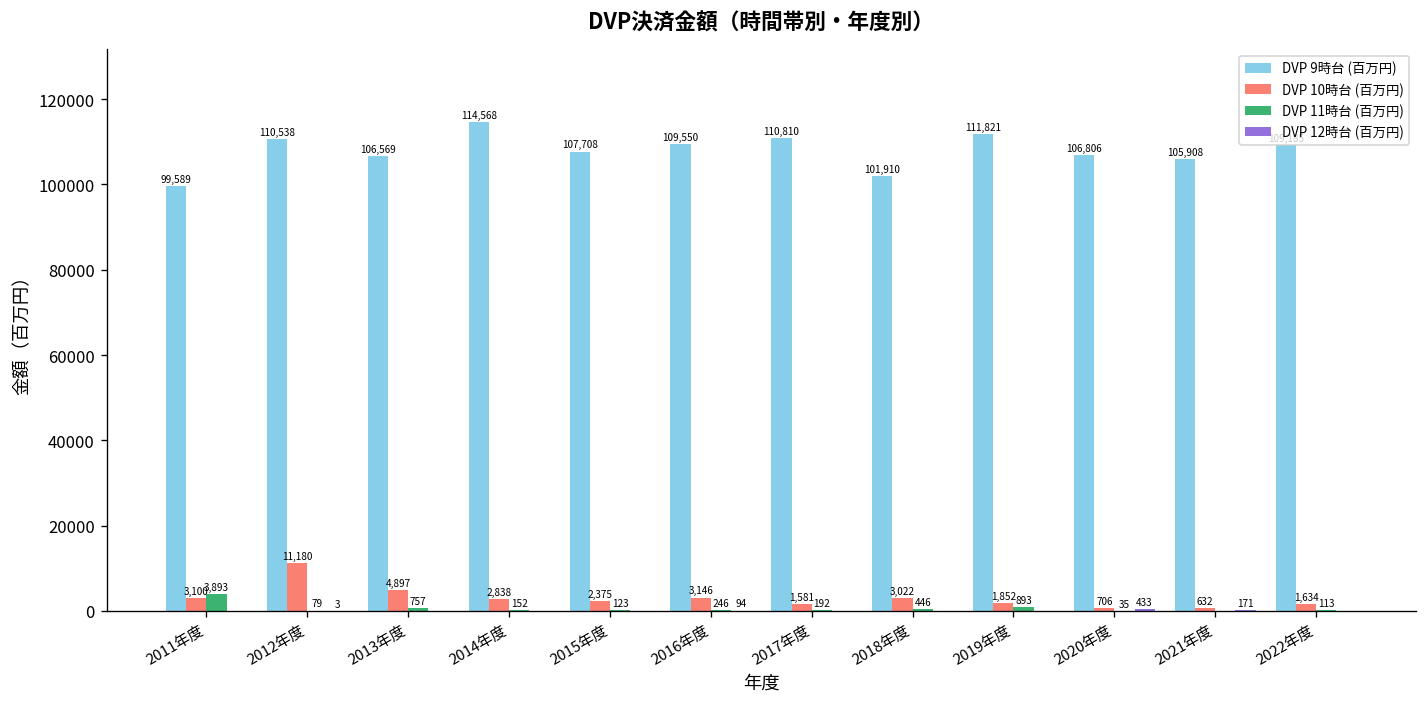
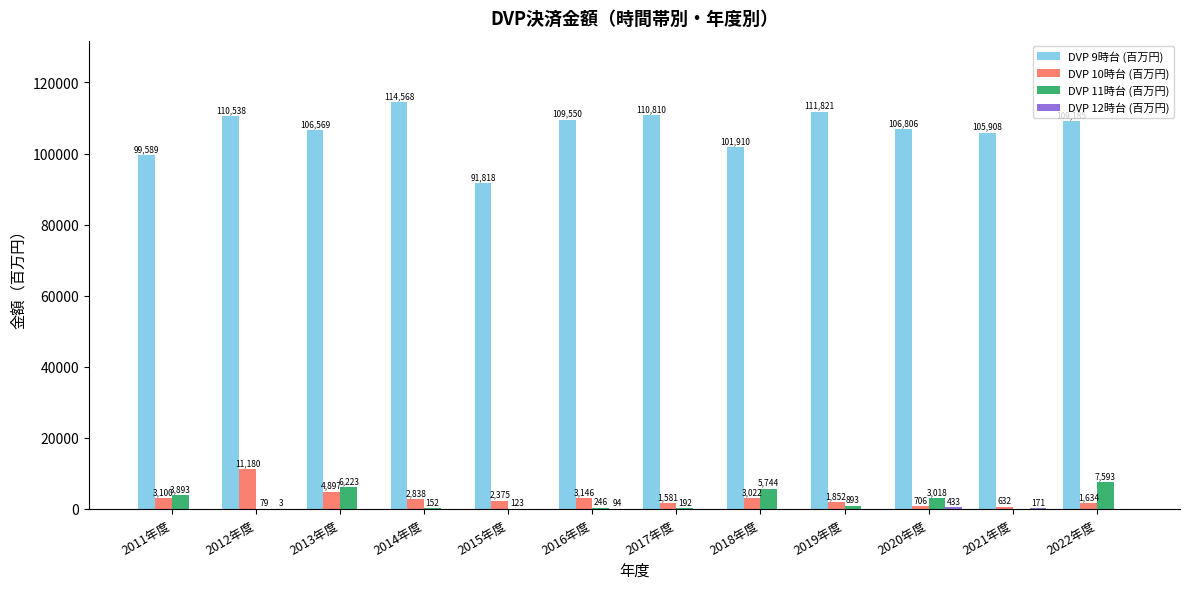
  {
    "DVP 9時台 (百万円)": {
      "2011年度": "99,589",
      "2012年度": "110,538",
      "2013年度": "106,569",
      "2014年度": "114,568",
-     "2015年度": "107,708",
+     "2015年度": "91,818",
      "2016年度": "109,550",
      "2017年度": "110,810",
      "2018年度": "101,910",
      "2019年度": "111,821",
      "2020年度": "106,806",
      "2021年度": "105,908"
    },
    "DVP 10時台 (百万円)": {
      "2011年度": "3,100",
      "2012年度": "11,180",
      "2013年度": "4,897",
      "2014年度": "2,838",
      "2015年度": "2,375",
      "2016年度": "3,146",
      "2017年度": "1,581",
      "2018年度": "3,022",
      "2019年度": "1,852",
      "2020年度": "706",
      "2021年度": "632",
      "2022年度": "1,634"
    },
    "DVP 11時台 (百万円)": {
      "2011年度": "3,893",
      "2012年度": "79",
-     "2013年度": "757",
+     "2013年度": "6,223",
      "2014年度": "152",
      "2015年度": "123",
      "2016年度": "246",
      "2017年度": "192",
-     "2018年度": "446",
+     "2018年度": "5,744",
      "2019年度": "893",
-     "2020年度": "35",
-     "2022年度": "113"
+     "2020年度": "3,018",
+     "2022年度": "7,593"
    },
    "DVP 12時台 (百万円)": {
      "2012年度": "3",
      "2016年度": "94",
      "2020年度": "433",
      "2021年度": "171"
    }
  }
